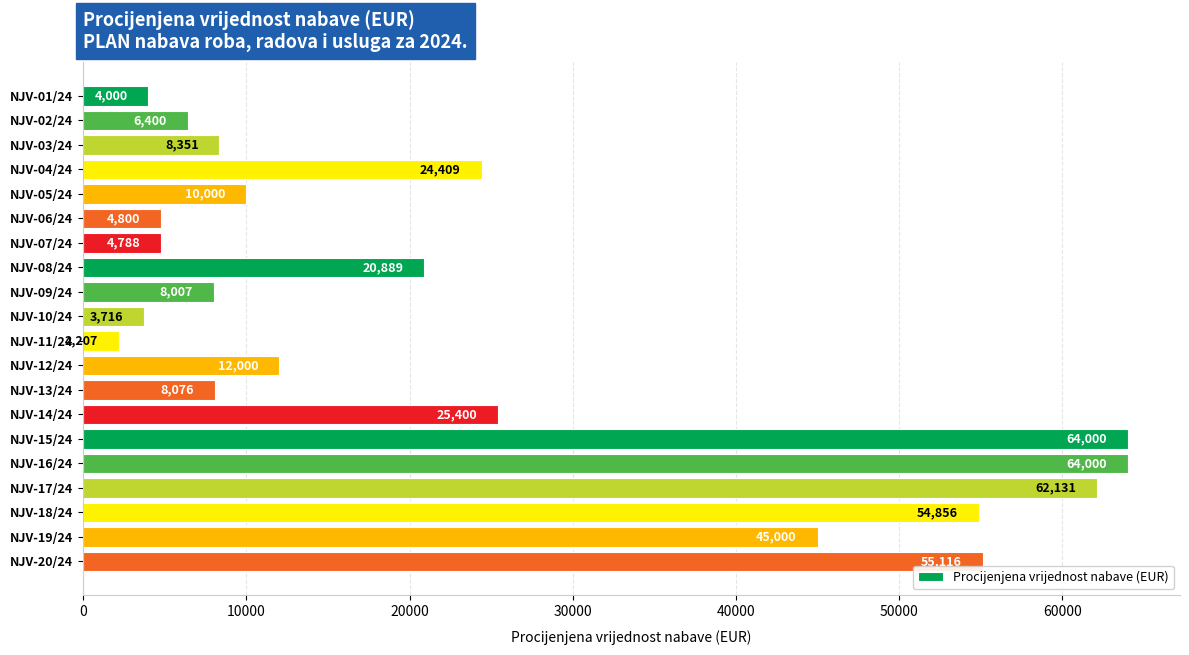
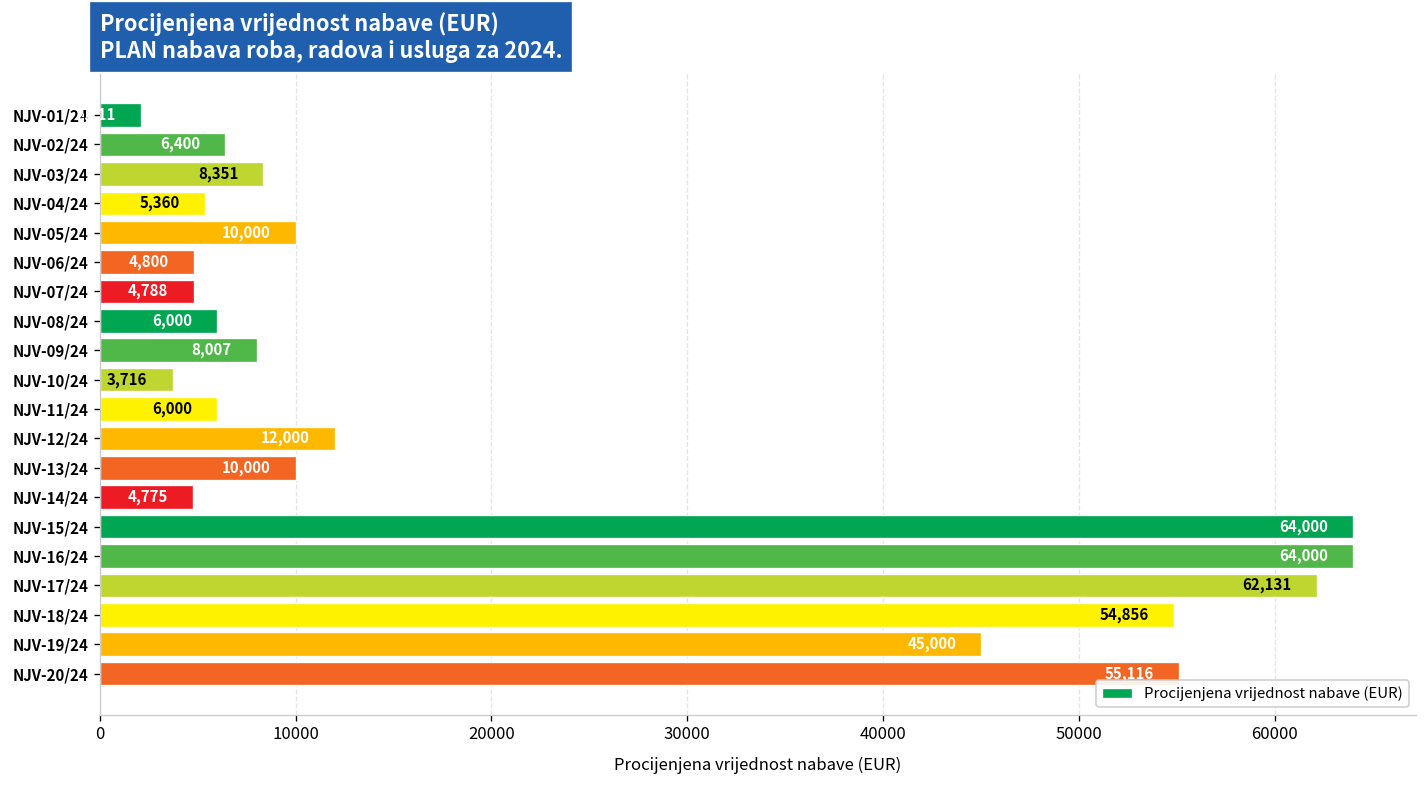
  {
-   "NJV-01/24": "4000",
+   "NJV-01/24": "2100",
    "NJV-02/24": "6,400",
    "NJV-03/24": "8,351",
-   "NJV-04/24": "24,409",
+   "NJV-04/24": "5,360",
    "NJV-05/24": "10,000",
    "NJV-06/24": "4,800",
    "NJV-07/24": "4,788",
-   "NJV-08/24": "20,889",
+   "NJV-08/24": "6,000",
    "NJV-09/24": "8,007",
    "NJV-10/24": "3,716",
-   "NJV-11/24": "2,207",
+   "NJV-11/24": "6,000",
    "NJV-12/24": "12,000",
-   "NJV-13/24": "8,076",
-   "NJV-14/24": "25,400",
+   "NJV-13/24": "10,000",
+   "NJV-14/24": "4,775",
    "NJV-15/24": "64,000",
    "NJV-16/24": "64,000",
    "NJV-17/24": "62,131",
    "NJV-18/24": "54,856",
    "NJV-19/24": "45,000"
  }
